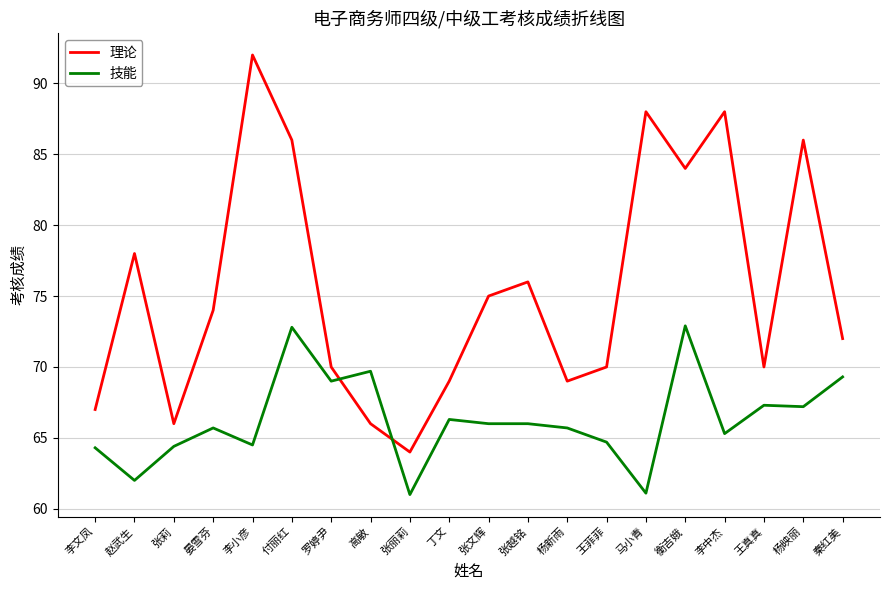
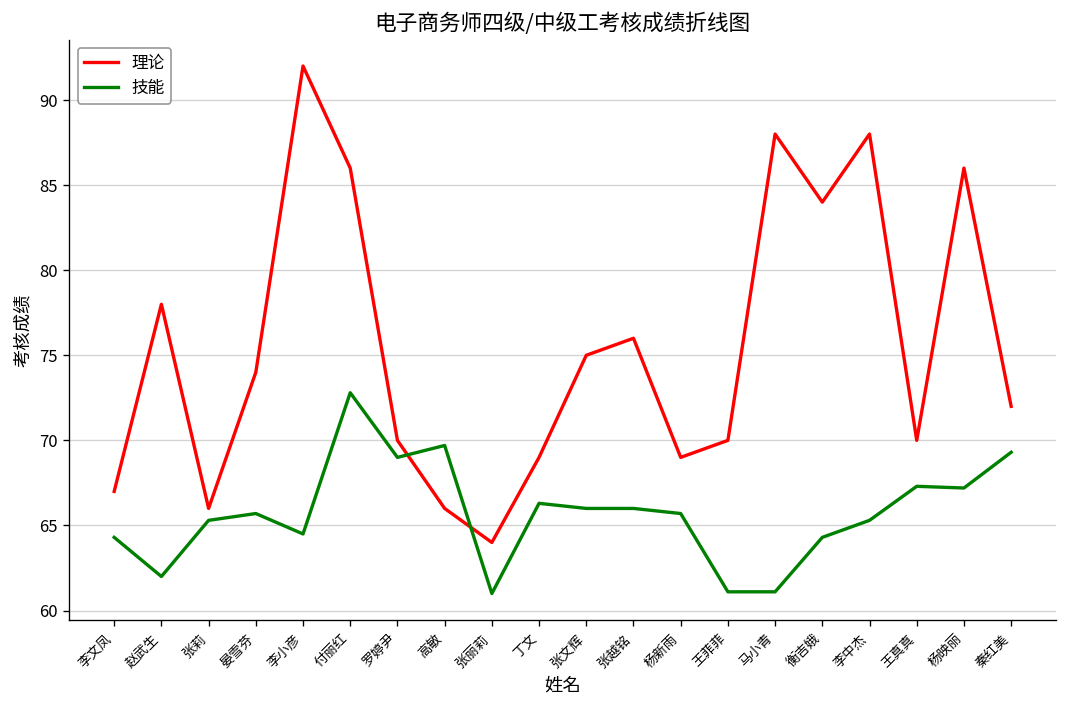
  {
    "理论": {
      "李文凤": 67.0,
      "赵武生": 78.0,
      "张莉": 66.0,
      "晏雪芬": 74.0,
      "李小彦": 92.0,
      "付丽红": 86.0,
      "罗婷尹": 70.0,
      "高敏": 66.0,
      "张丽莉": 64.0,
      "丁文": 69.0,
      "张文辉": 75.0,
      "张越铭": 76.0,
      "杨新雨": 69.0,
      "王菲菲": 70.0,
      "马小青": 88.0,
      "衡吉娥": 84.0,
      "李中杰": 88.0,
      "王真真": 70.0,
      "杨映丽": 86.0,
      "秦红美": 72.0
    },
    "技能": {
      "李文凤": 64.3,
      "赵武生": 62.0,
-     "张莉": 64.4,
+     "张莉": 65.3,
      "晏雪芬": 65.7,
      "李小彦": 64.5,
      "付丽红": 72.8,
      "罗婷尹": 69.0,
      "高敏": 69.7,
      "张丽莉": 61.0,
      "丁文": 66.3,
      "张文辉": 66.0,
      "张越铭": 66.0,
      "杨新雨": 65.7,
-     "王菲菲": 64.7,
+     "王菲菲": 61.1,
      "马小青": 61.1,
-     "衡吉娥": 72.9,
+     "衡吉娥": 64.3,
      "李中杰": 65.3,
      "王真真": 67.3,
      "杨映丽": 67.2,
      "秦红美": 69.3
    }
  }
